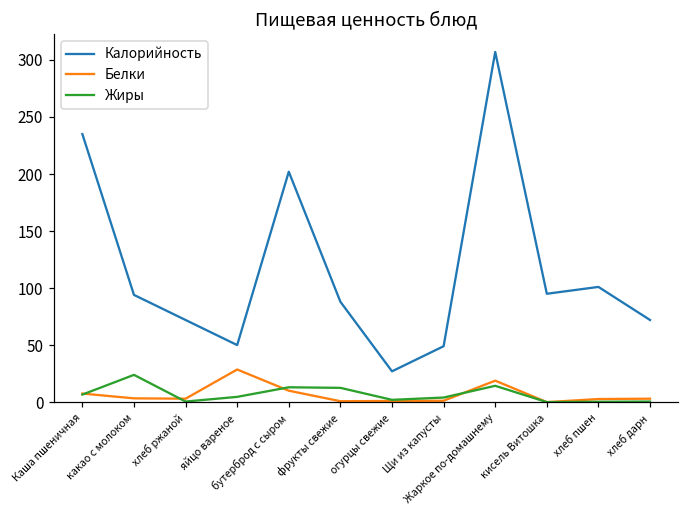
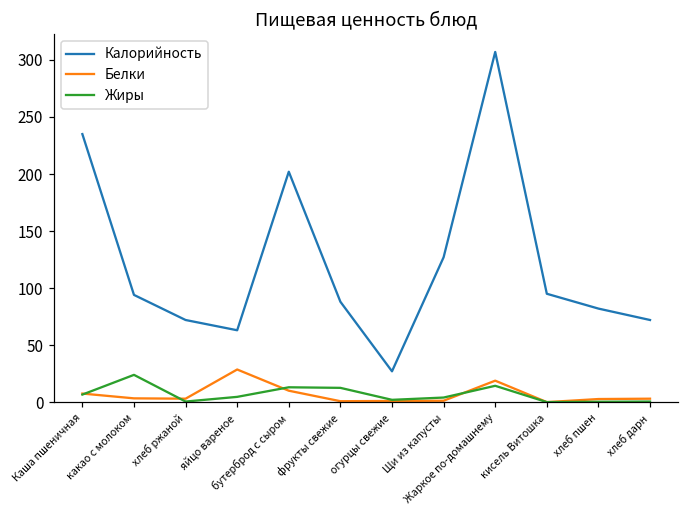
  {
    "Калорийность": {
      "Каша пшеничная": 235,
      "какао с молоком": 94,
      "хлеб ржаной": 72,
-     "яйцо вареное": 50,
+     "яйцо вареное": 63,
      "бутерброд с сыром": 202,
      "фрукты свежие": 88,
      "огурцы свежие": 27,
-     "Щи из капусты": 49,
+     "Щи из капусты": 127,
      "Жаркое по-домашнему": 307,
      "кисель Витошка": 95,
-     "хлеб пшен": 101,
+     "хлеб пшен": 82,
      "хлеб дарн": 72
    },
    "Белки": {
      "какао с молоком": 3,
      "хлеб ржаной": 3,
      "яйцо вареное": 29,
      "бутерброд с сыром": 10,
      "фрукты свежие": 1,
      "Щи из капусты": 1,
      "Жаркое по-домашнему": 19,
      "хлеб дарн": 3
    },
    "Жиры": {
      "какао с молоком": 24,
      "хлеб ржаной": 1,
      "яйцо вареное": 5,
      "бутерброд с сыром": 13,
      "фрукты свежие": 13,
      "Щи из капусты": 4,
      "Жаркое по-домашнему": 14,
      "хлеб дарн": 1
    }
  }
